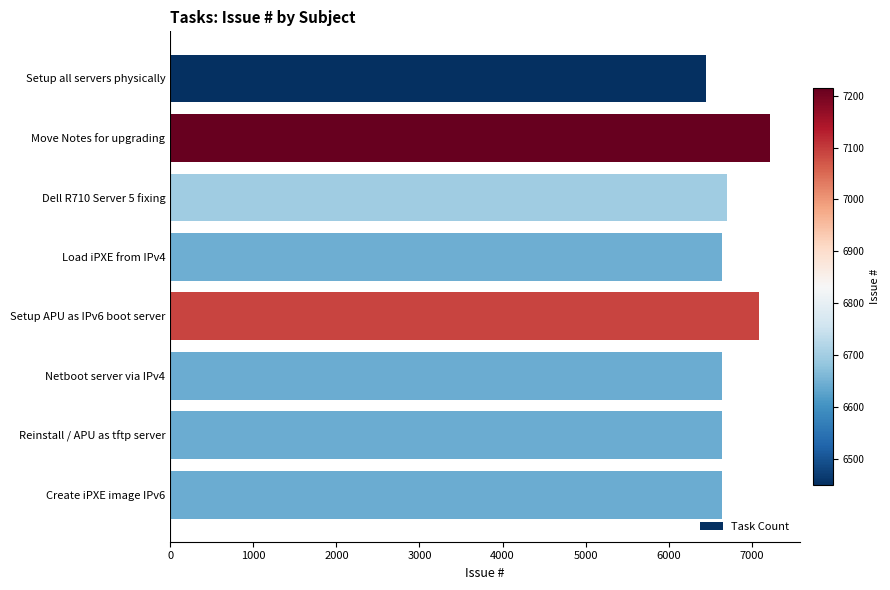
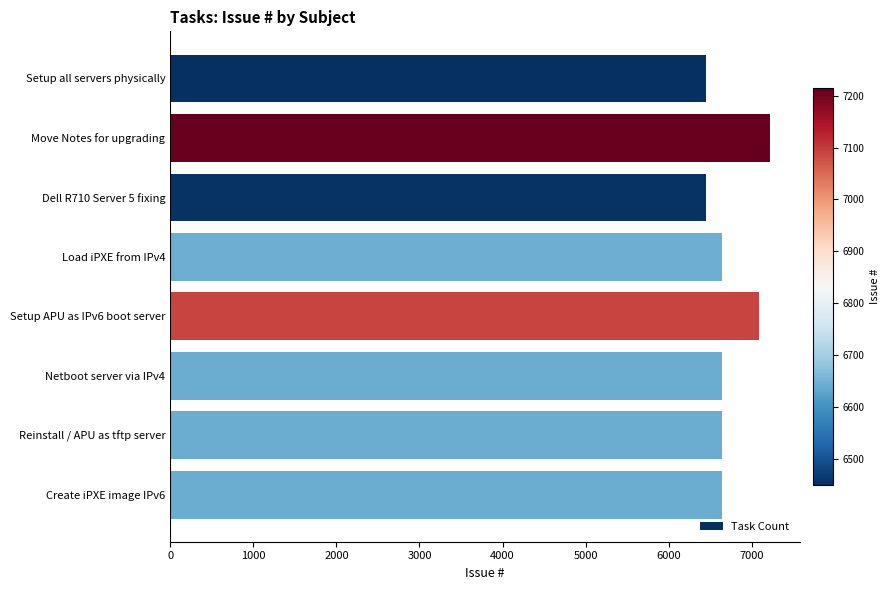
  {
    "Setup all servers physically": 6500,
    "Move Notes for upgrading": 7200,
-   "Dell R710 Server 5 fixing": 6700,
+   "Dell R710 Server 5 fixing": 6500,
    "Load iPXE from IPv4": 6600,
    "Setup APU as IPv6 boot server": 7100,
    "Netboot server via IPv4": 6600,
    "Reinstall / APU as tftp server": 6600,
    "Create iPXE image IPv6": 6600
  }
